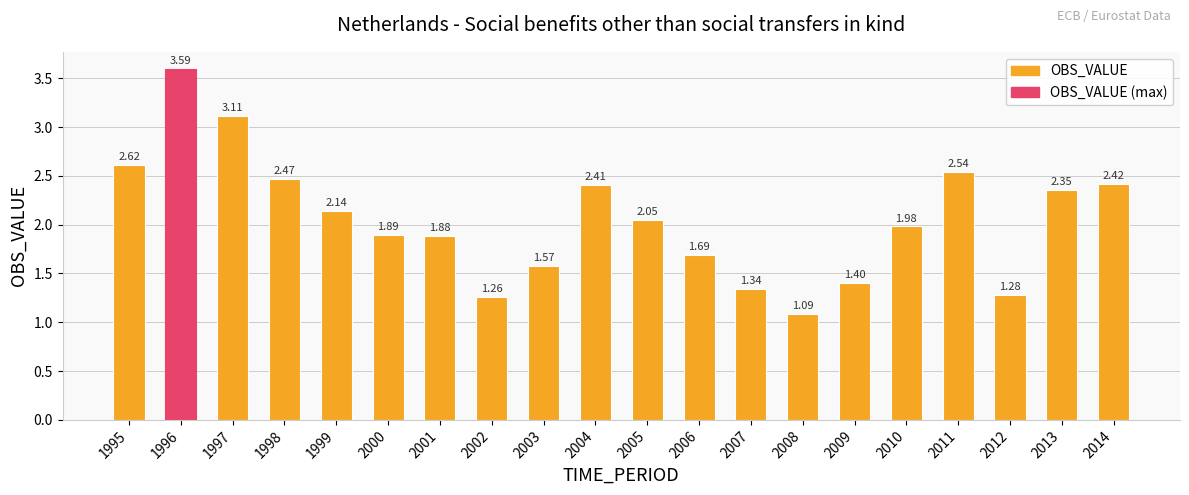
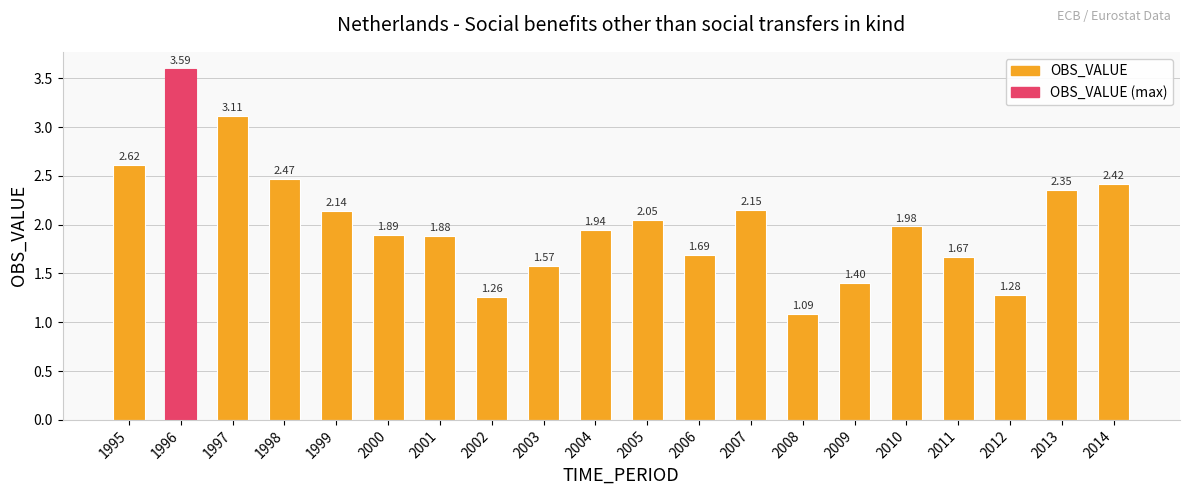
  {
    "1995": 2.62,
    "1996": 3.59,
    "1997": 3.11,
    "1998": 2.47,
    "1999": 2.14,
    "2000": 1.89,
    "2001": 1.88,
    "2002": 1.26,
    "2003": 1.57,
-   "2004": 2.41,
+   "2004": 1.94,
    "2005": 2.05,
    "2006": 1.69,
-   "2007": 1.34,
+   "2007": 2.15,
    "2008": 1.09,
    "2009": 1.40,
    "2010": 1.98,
-   "2011": 2.54,
+   "2011": 1.67,
    "2012": 1.28,
    "2013": 2.35,
    "2014": 2.42
  }
